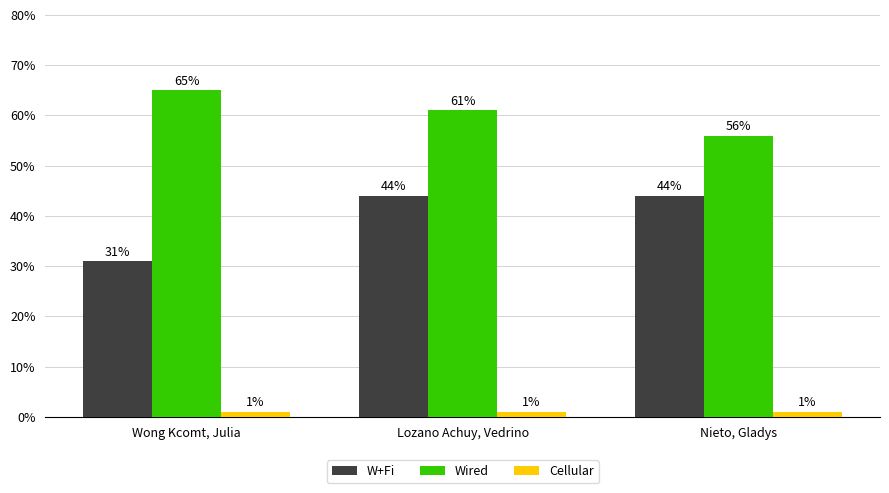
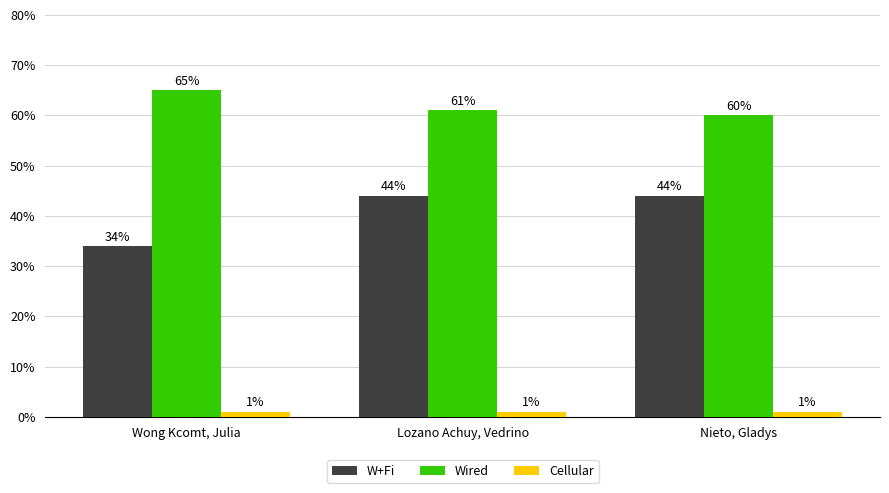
  {
    "W+Fi": {
-     "Wong Kcomt, Julia": "31%",
+     "Wong Kcomt, Julia": "34%",
      "Lozano Achuy, Vedrino": "44%",
      "Nieto, Gladys": "44%"
    },
    "Wired": {
      "Wong Kcomt, Julia": "65%",
      "Lozano Achuy, Vedrino": "61%",
-     "Nieto, Gladys": "56%"
+     "Nieto, Gladys": "60%"
    },
    "Cellular": {
      "Wong Kcomt, Julia": "1%",
      "Lozano Achuy, Vedrino": "1%",
      "Nieto, Gladys": "1%"
    }
  }
